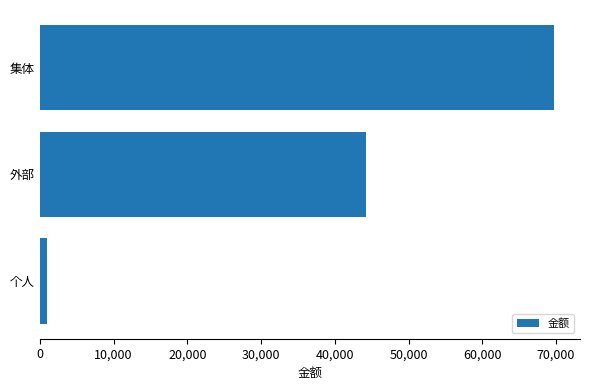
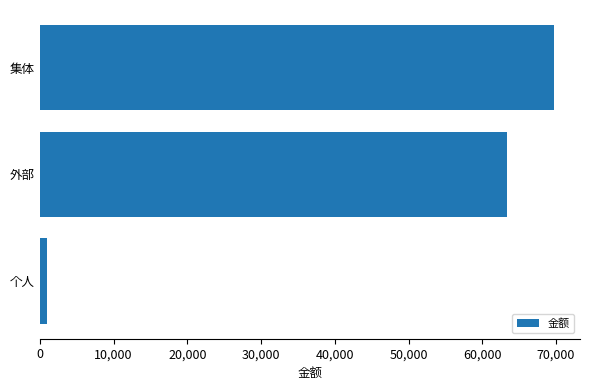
  {
    "集体": "70,000",
-   "外部": "44,000",
+   "外部": "63,000",
    "个人": "1,000"
  }
